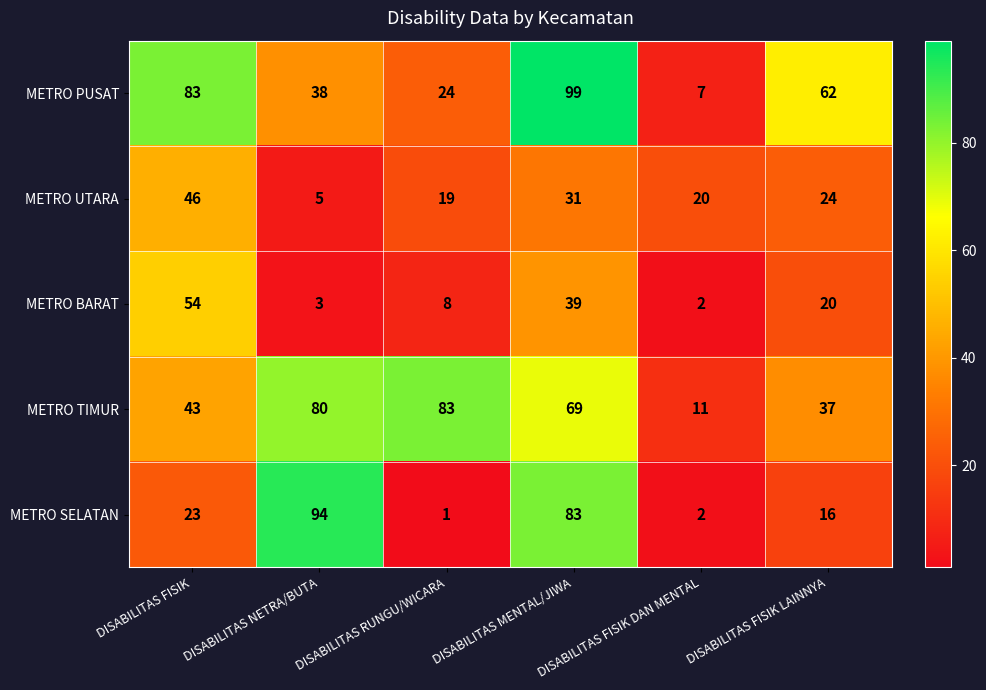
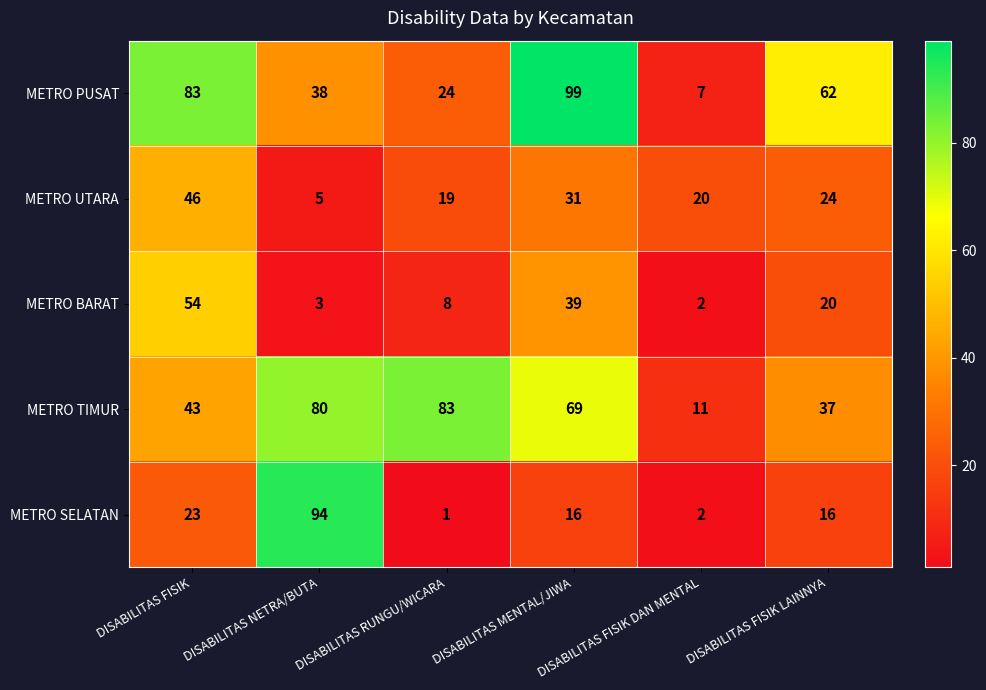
  {
    "METRO PUSAT": {
      "DISABILITAS FISIK": 83,
      "DISABILITAS NETRA/BUTA": 38,
      "DISABILITAS RUNGU/WICARA": 24,
      "DISABILITAS MENTAL/JIWA": 99,
      "DISABILITAS FISIK DAN MENTAL": 7,
      "DISABILITAS FISIK LAINNYA": 62
    },
    "METRO UTARA": {
      "DISABILITAS FISIK": 46,
      "DISABILITAS NETRA/BUTA": 5,
      "DISABILITAS RUNGU/WICARA": 19,
      "DISABILITAS MENTAL/JIWA": 31,
      "DISABILITAS FISIK DAN MENTAL": 20,
      "DISABILITAS FISIK LAINNYA": 24
    },
    "METRO BARAT": {
      "DISABILITAS FISIK": 54,
      "DISABILITAS NETRA/BUTA": 3,
      "DISABILITAS RUNGU/WICARA": 8,
      "DISABILITAS MENTAL/JIWA": 39,
      "DISABILITAS FISIK DAN MENTAL": 2,
      "DISABILITAS FISIK LAINNYA": 20
    },
    "METRO TIMUR": {
      "DISABILITAS FISIK": 43,
      "DISABILITAS NETRA/BUTA": 80,
      "DISABILITAS RUNGU/WICARA": 83,
      "DISABILITAS MENTAL/JIWA": 69,
      "DISABILITAS FISIK DAN MENTAL": 11,
      "DISABILITAS FISIK LAINNYA": 37
    },
    "METRO SELATAN": {
      "DISABILITAS FISIK": 23,
      "DISABILITAS NETRA/BUTA": 94,
      "DISABILITAS RUNGU/WICARA": 1,
-     "DISABILITAS MENTAL/JIWA": 83,
+     "DISABILITAS MENTAL/JIWA": 16,
      "DISABILITAS FISIK DAN MENTAL": 2,
      "DISABILITAS FISIK LAINNYA": 16
    }
  }
